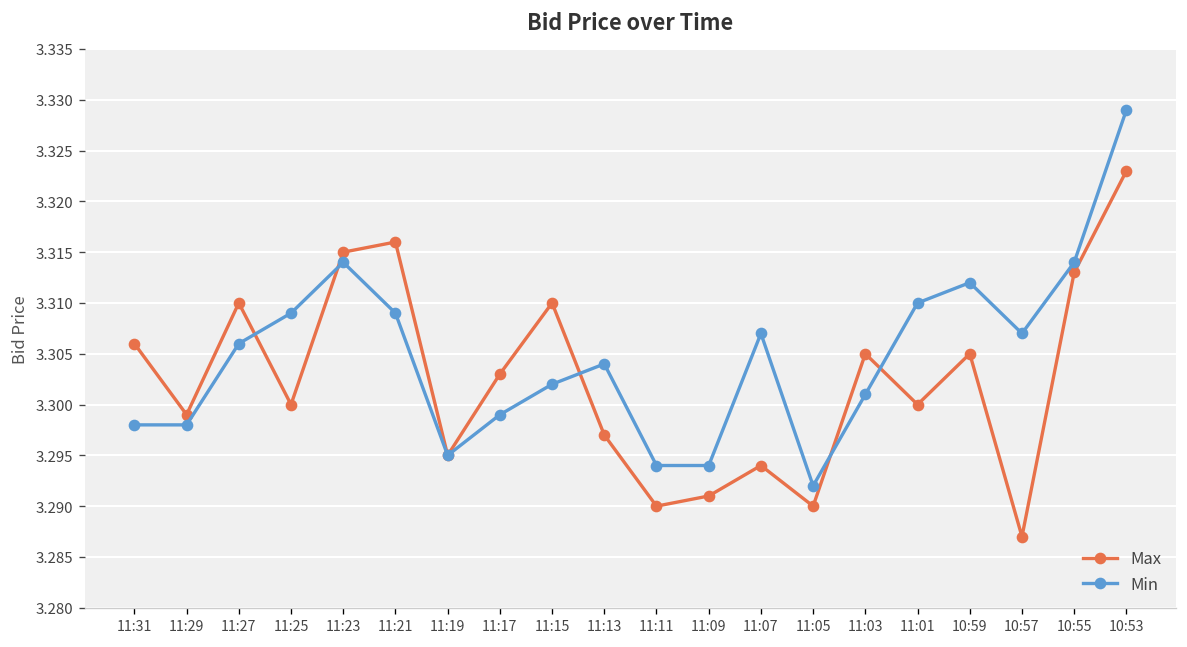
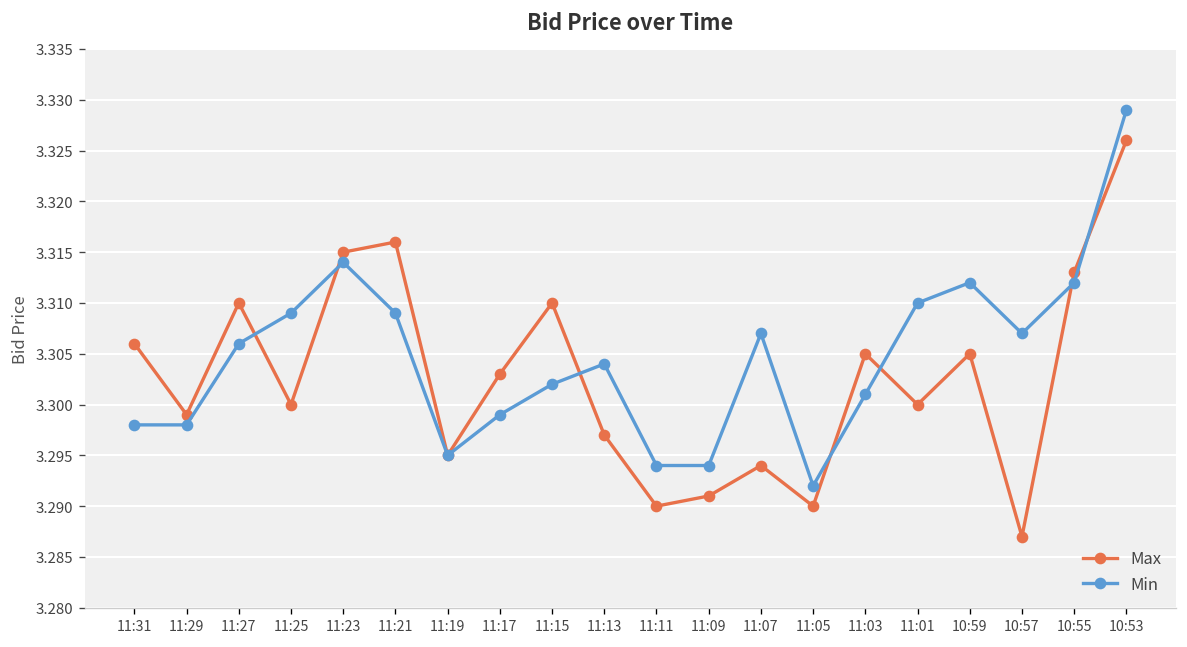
  {
    "Max": {
      "11:31": 3.306,
      "11:29": 3.299,
      "11:27": 3.310,
      "11:25": 3.300,
      "11:23": 3.315,
      "11:21": 3.316,
      "11:17": 3.303,
      "11:15": 3.310,
      "11:13": 3.297,
      "11:11": 3.290,
      "11:09": 3.291,
      "11:07": 3.294,
      "11:05": 3.290,
      "11:03": 3.305,
      "11:01": 3.300,
      "10:59": 3.305,
      "10:57": 3.287,
      "10:55": 3.313,
-     "10:53": 3.323
+     "10:53": 3.326
    },
    "Min": {
      "11:31": 3.298,
      "11:29": 3.298,
      "11:27": 3.306,
      "11:25": 3.309,
      "11:23": 3.314,
      "11:21": 3.309,
      "11:17": 3.299,
      "11:15": 3.302,
      "11:13": 3.304,
      "11:11": 3.294,
      "11:09": 3.294,
      "11:07": 3.307,
      "11:05": 3.292,
      "11:03": 3.301,
      "11:01": 3.310,
      "10:59": 3.312,
      "10:57": 3.307,
-     "10:55": 3.314,
+     "10:55": 3.312,
      "10:53": 3.329
    }
  }
